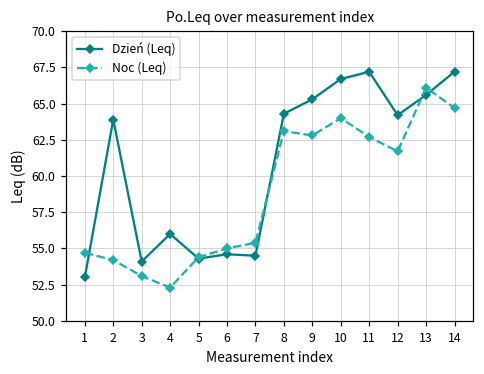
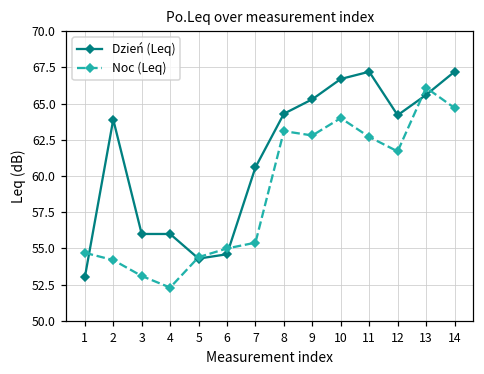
  {
    "Dzień (Leq)": {
      "1": 53.0,
      "2": 63.9,
-     "3": 54.1,
+     "3": 56.0,
      "4": 56.0,
      "6": 54.6,
-     "7": 54.5,
+     "7": 60.6,
      "8": 64.3,
      "9": 65.3,
      "10": 66.7,
      "11": 67.2,
      "12": 64.2,
      "13": 65.6,
      "14": 67.2
    },
    "Noc (Leq)": {
      "1": 54.7,
      "2": 54.2,
      "3": 53.1,
      "4": 52.3,
      "6": 55.0,
      "7": 55.4,
      "8": 63.1,
      "9": 62.8,
      "10": 64.0,
      "11": 62.7,
      "12": 61.7,
      "13": 66.1,
      "14": 64.7
    }
  }
